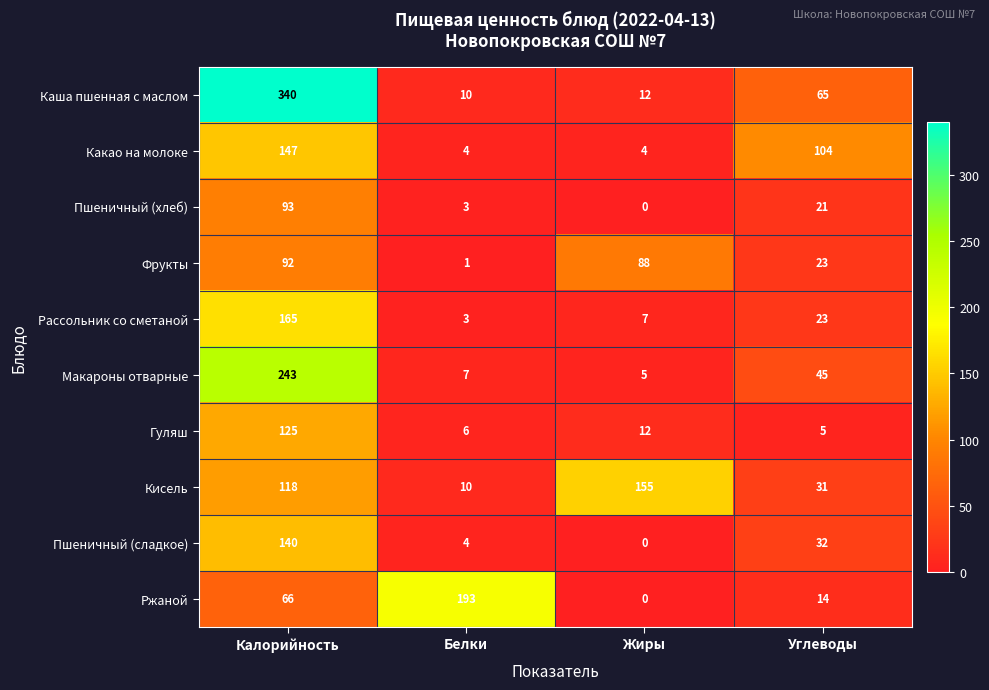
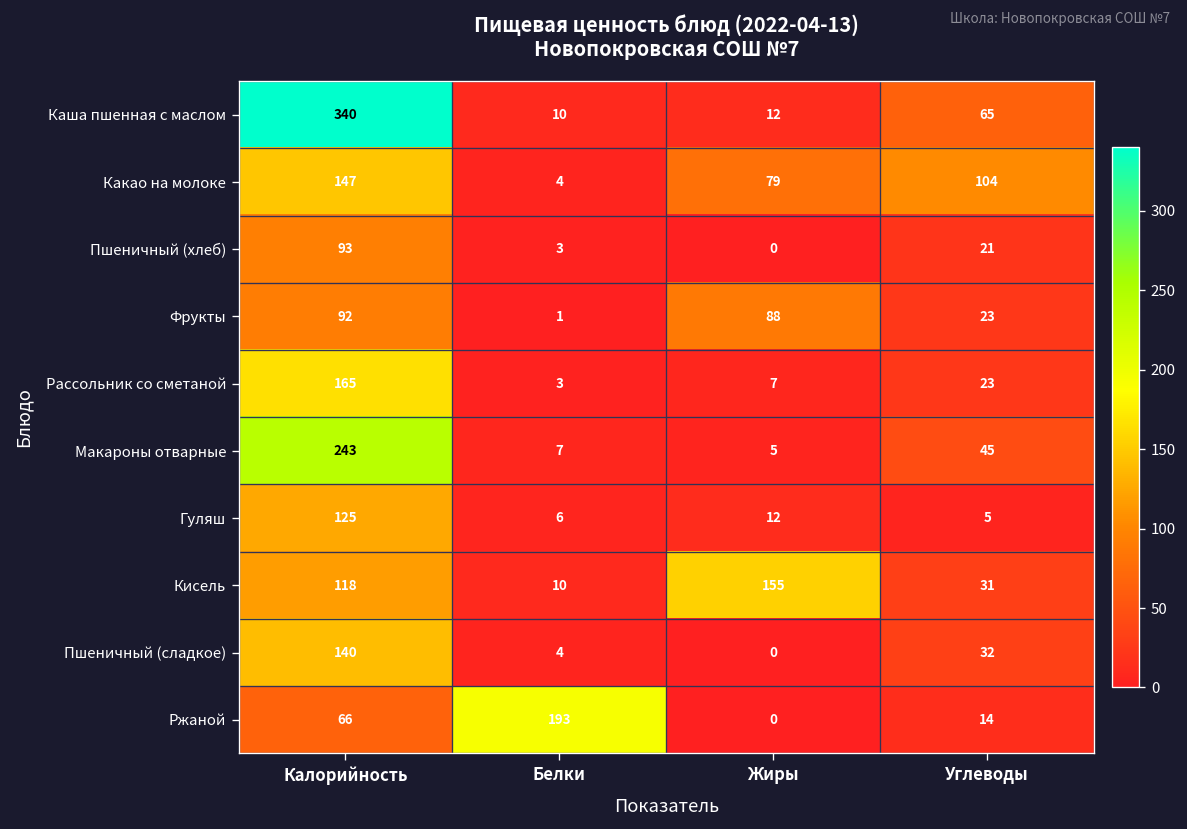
  {
    "Каша пшенная с маслом": {
      "Калорийность": 340,
      "Белки": 10,
      "Жиры": 12,
      "Углеводы": 65
    },
    "Какао на молоке": {
      "Калорийность": 147,
      "Белки": 4,
-     "Жиры": 4,
+     "Жиры": 79,
      "Углеводы": 104
    },
    "Пшеничный (хлеб)": {
      "Калорийность": 93,
      "Белки": 3,
      "Жиры": 0,
      "Углеводы": 21
    },
    "Фрукты": {
      "Калорийность": 92,
      "Белки": 1,
      "Жиры": 88,
      "Углеводы": 23
    },
    "Рассольник со сметаной": {
      "Калорийность": 165,
      "Белки": 3,
      "Жиры": 7,
      "Углеводы": 23
    },
    "Макароны отварные": {
      "Калорийность": 243,
      "Белки": 7,
      "Жиры": 5,
      "Углеводы": 45
    },
    "Гуляш": {
      "Калорийность": 125,
      "Белки": 6,
      "Жиры": 12,
      "Углеводы": 5
    },
    "Кисель": {
      "Калорийность": 118,
      "Белки": 10,
      "Жиры": 155,
      "Углеводы": 31
    },
    "Пшеничный (сладкое)": {
      "Калорийность": 140,
      "Белки": 4,
      "Жиры": 0,
      "Углеводы": 32
    },
    "Ржаной": {
      "Калорийность": 66,
      "Белки": 193,
      "Жиры": 0,
      "Углеводы": 14
    }
  }
